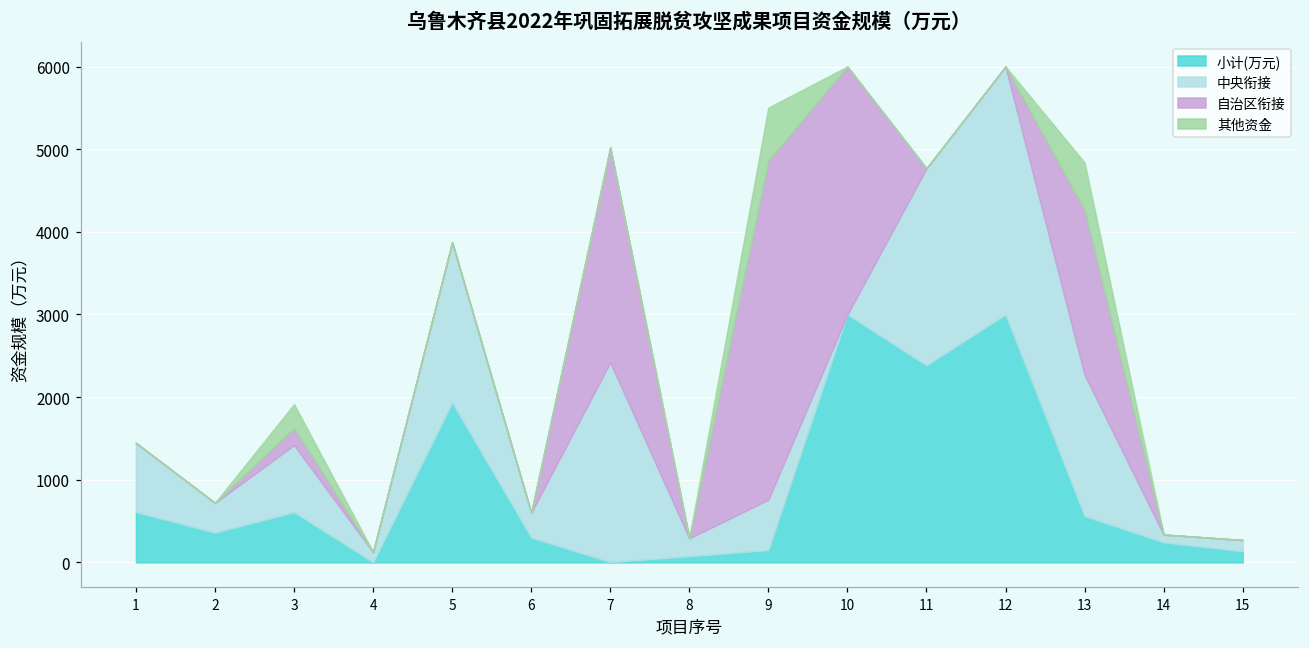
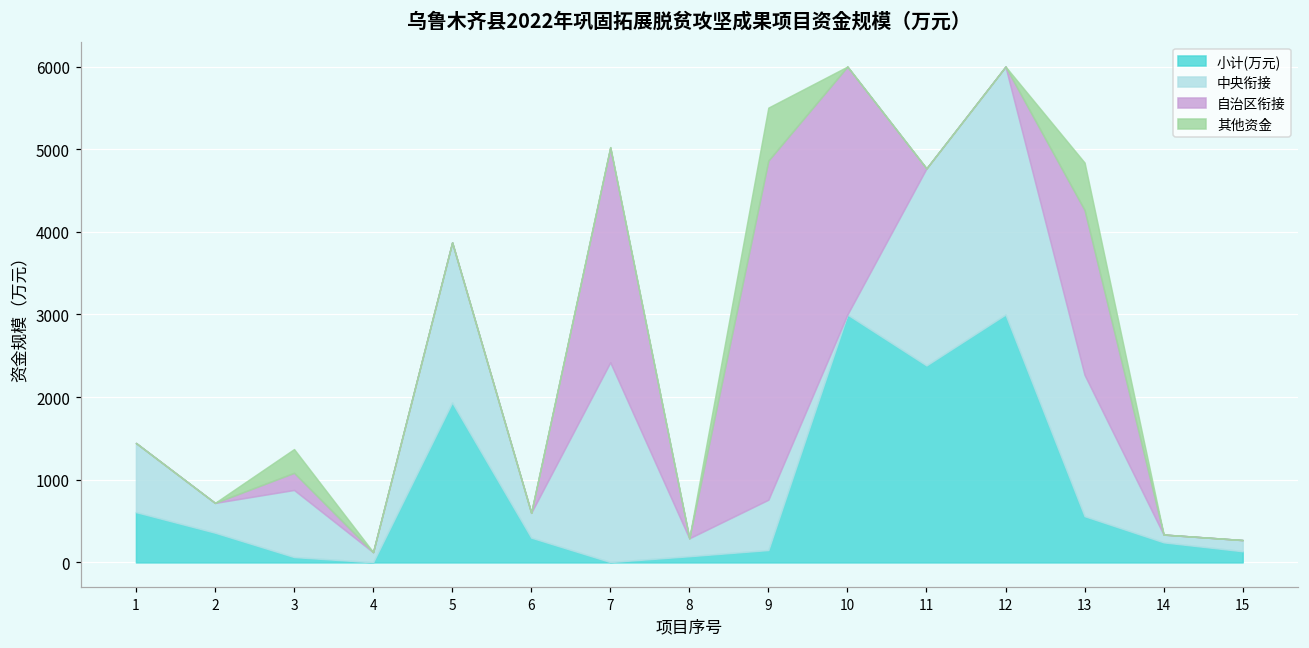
  {
    "小计(万元)": {
      "1": 600,
      "2": 400,
-     "3": 600,
+     "3": 100,
      "5": 1900,
      "6": 300,
      "8": 100,
      "9": 200,
      "11": 2400,
      "12": 3000,
      "13": 600,
      "14": 200,
      "15": 100
    },
    "中央衔接": {
      "3": 800,
      "7": 2400,
      "9": 600,
      "13": 1700
    },
    "自治区衔接": {
      "3": 200,
      "9": 4100,
      "13": 2000
    },
    "其他资金": {
      "3": 300,
      "9": 600,
      "13": 600
    }
  }
